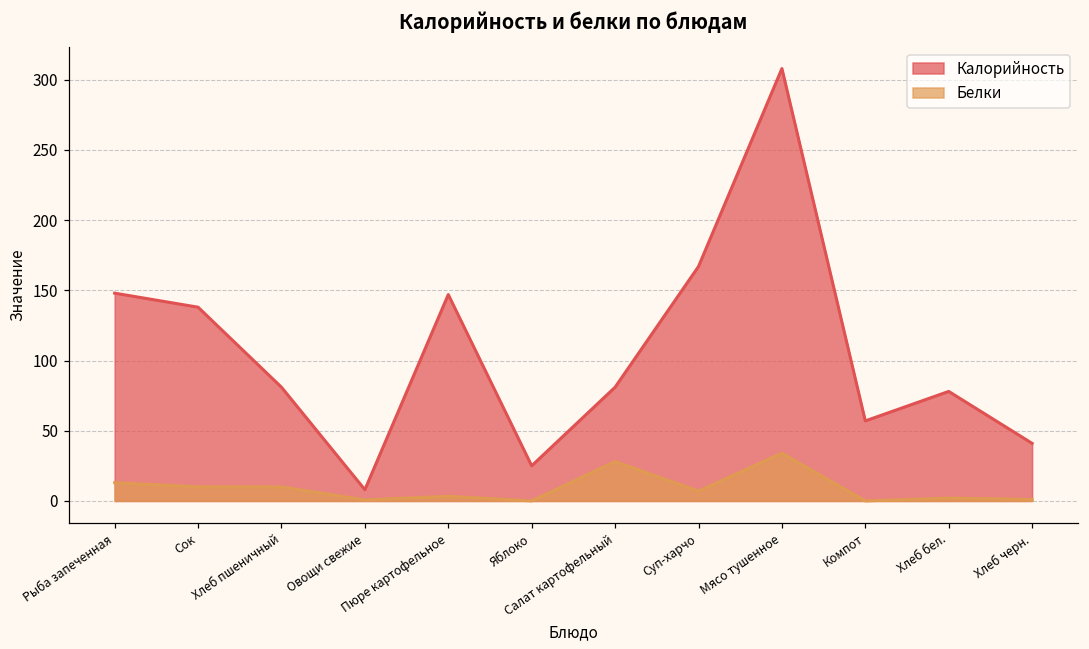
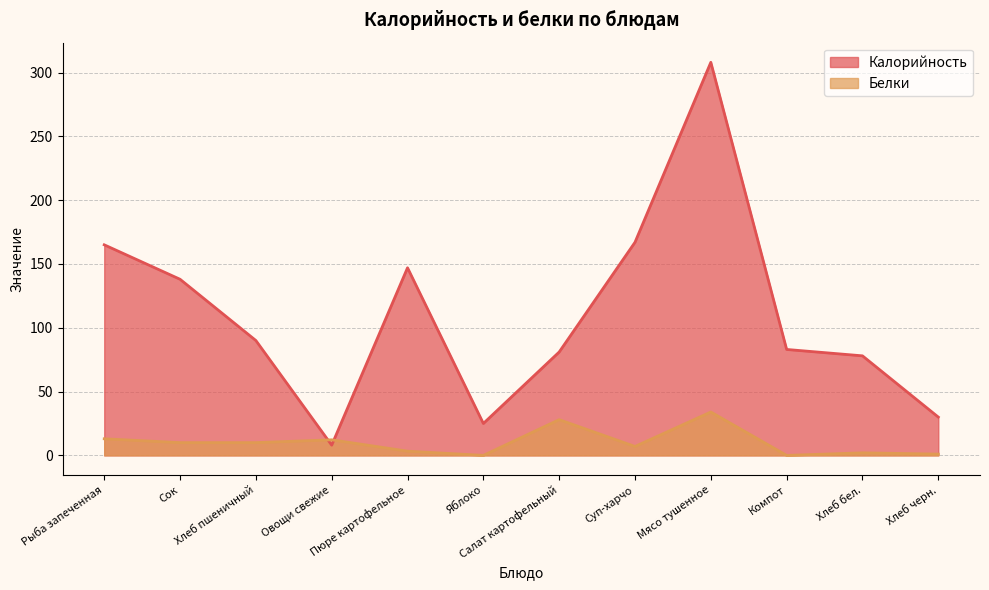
  {
    "Калорийность": {
-     "Рыба запеченная": 148,
+     "Рыба запеченная": 165,
      "Сок": 138,
-     "Хлеб пшеничный": 81,
+     "Хлеб пшеничный": 90,
      "Овощи свежие": 8,
      "Пюре картофельное": 147,
      "Яблоко": 25,
      "Салат картофельный": 81,
      "Суп-харчо": 167,
      "Мясо тушенное": 308,
-     "Компот": 57,
+     "Компот": 83,
      "Хлеб бел.": 78,
-     "Хлеб черн.": 41
+     "Хлеб черн.": 30
    },
    "Белки": {
      "Рыба запеченная": 13,
      "Сок": 10,
      "Хлеб пшеничный": 10,
-     "Овощи свежие": 1,
+     "Овощи свежие": 12,
      "Пюре картофельное": 3,
      "Яблоко": 0,
      "Салат картофельный": 28,
      "Суп-харчо": 7,
      "Мясо тушенное": 34,
      "Компот": 0,
      "Хлеб бел.": 2,
      "Хлеб черн.": 1
    }
  }
